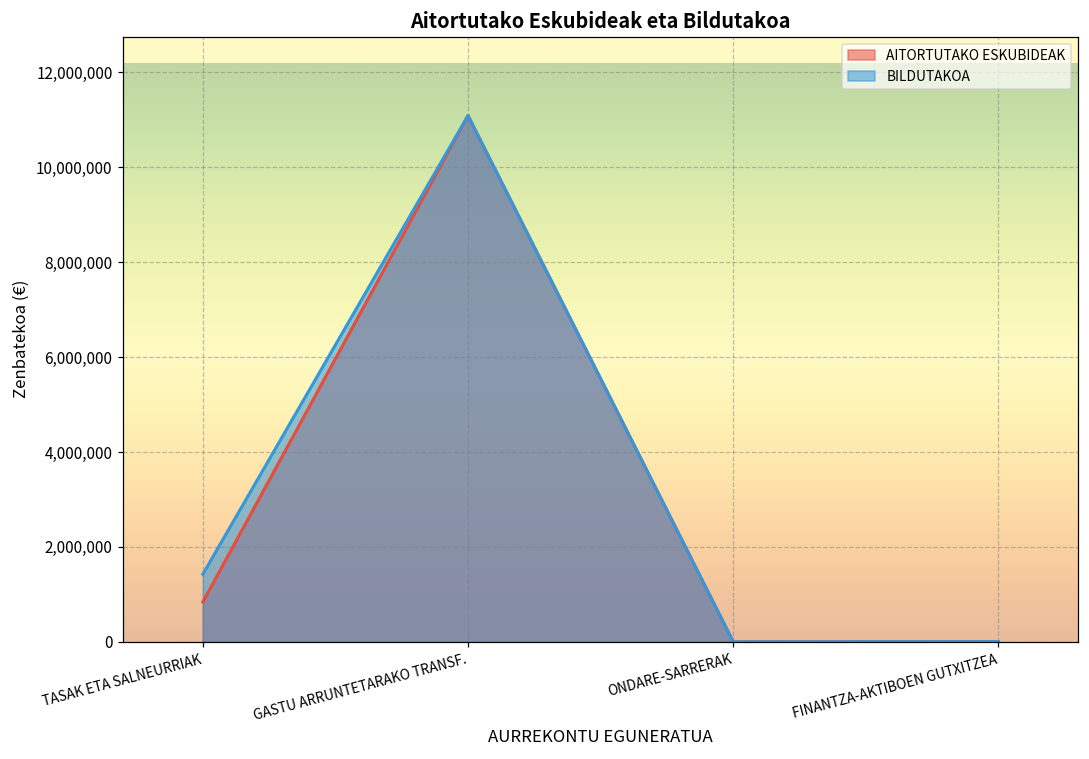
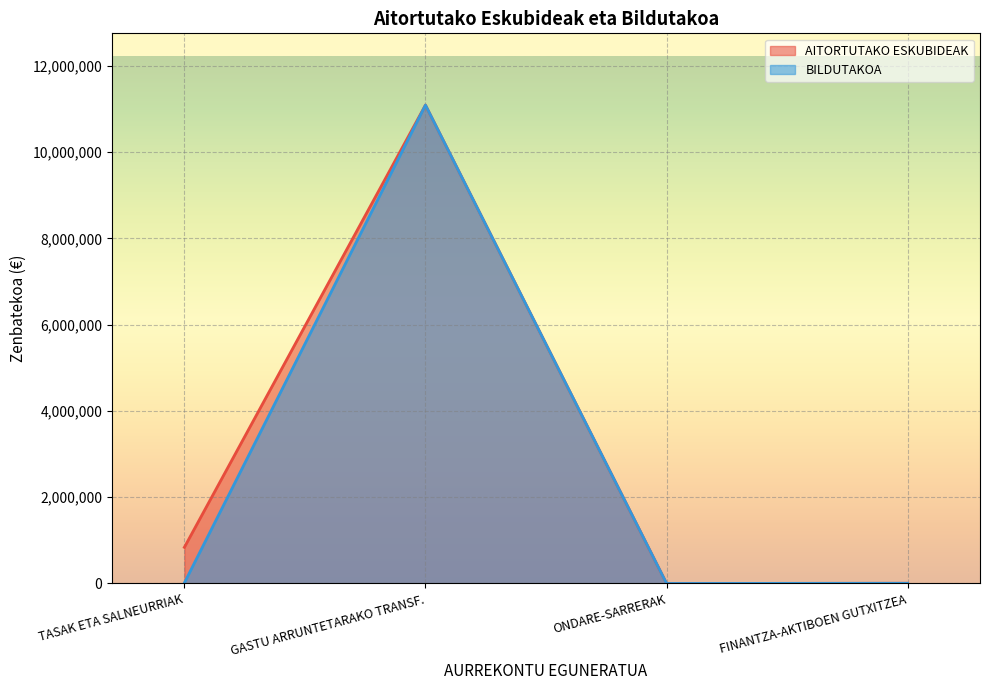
  {
    "AITORTUTAKO ESKUBIDEAK": {
      "TASAK ETA SALNEURRIAK": "800,000"
    },
    "BILDUTAKOA": {
-     "TASAK ETA SALNEURRIAK": "1,400,000"
+     "TASAK ETA SALNEURRIAK": "0"
    }
  }
